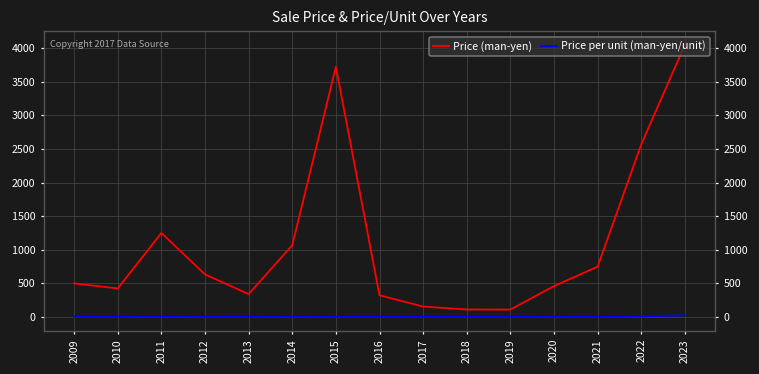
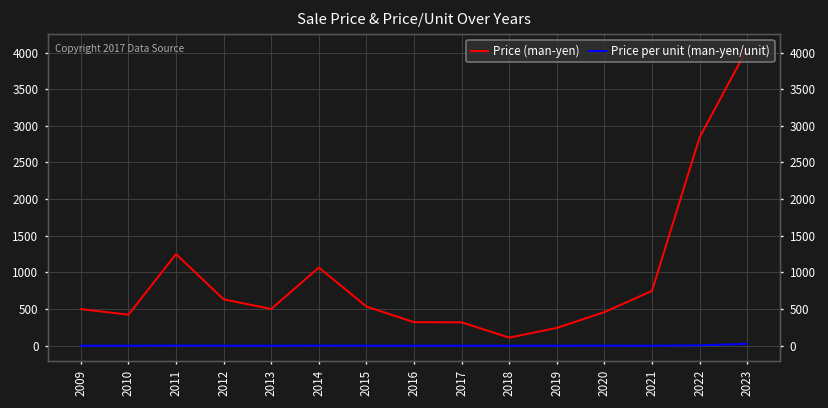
  {
    "Price (man-yen)": {
      "2009": 500,
      "2010": 400,
      "2011": 1300,
      "2012": 600,
-     "2013": 300,
+     "2013": 500,
      "2014": 1100,
-     "2015": 3700,
+     "2015": 500,
      "2016": 300,
-     "2017": 200,
+     "2017": 300,
      "2018": 100,
-     "2019": 100,
+     "2019": 200,
      "2020": 500,
      "2021": 700,
-     "2022": 2600
+     "2022": 2800
    },
    "Price per unit (man-yen/unit)": {
      "2009": 0,
      "2010": 0,
      "2011": 0,
      "2012": 0,
      "2013": 0,
      "2014": 0,
      "2015": 0,
      "2016": 0,
      "2017": 0,
      "2018": 0,
      "2019": 0,
      "2020": 0,
      "2021": 0,
      "2022": 0,
      "2023": 0
    }
  }
